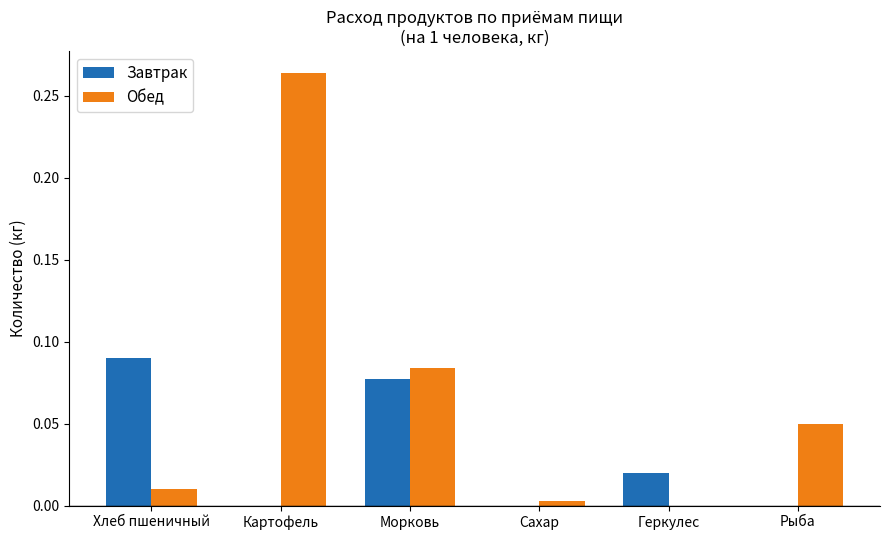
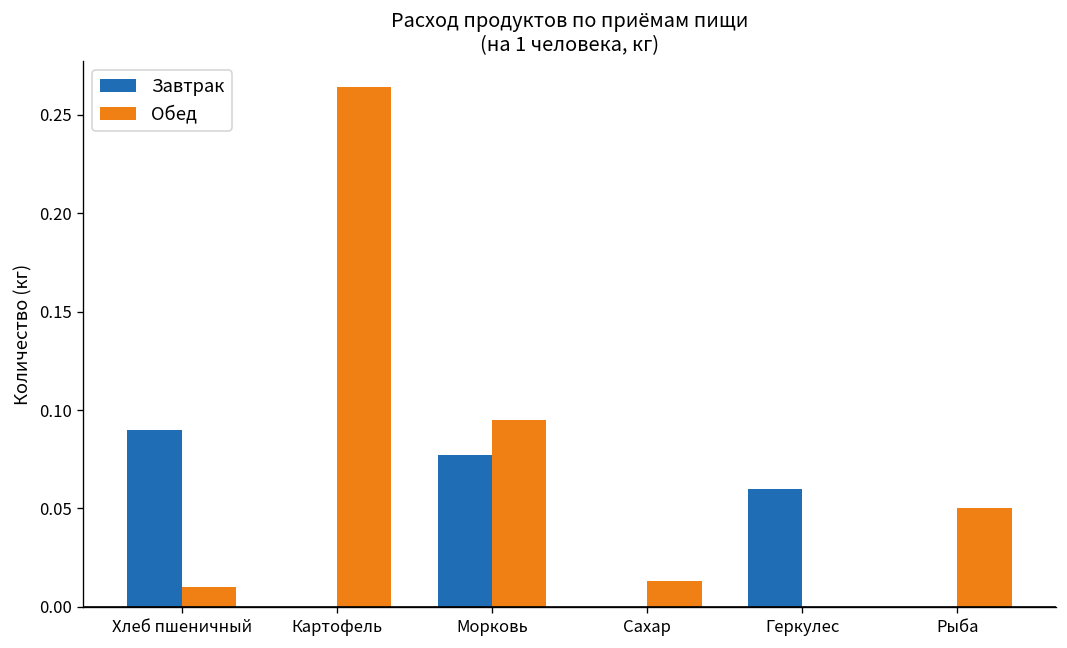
  {
    "Завтрак": {
      "Хлеб пшеничный": 0.09,
      "Картофель": 0.00,
      "Морковь": 0.077,
      "Сахар": 0.00,
-     "Геркулес": 0.02,
+     "Геркулес": 0.06,
      "Рыба": 0.00
    },
    "Обед": {
      "Хлеб пшеничный": 0.010,
      "Картофель": 0.264,
-     "Морковь": 0.084,
-     "Сахар": 0.003,
+     "Морковь": 0.095,
+     "Сахар": 0.013,
      "Геркулес": 0.000,
      "Рыба": 0.050
    }
  }
